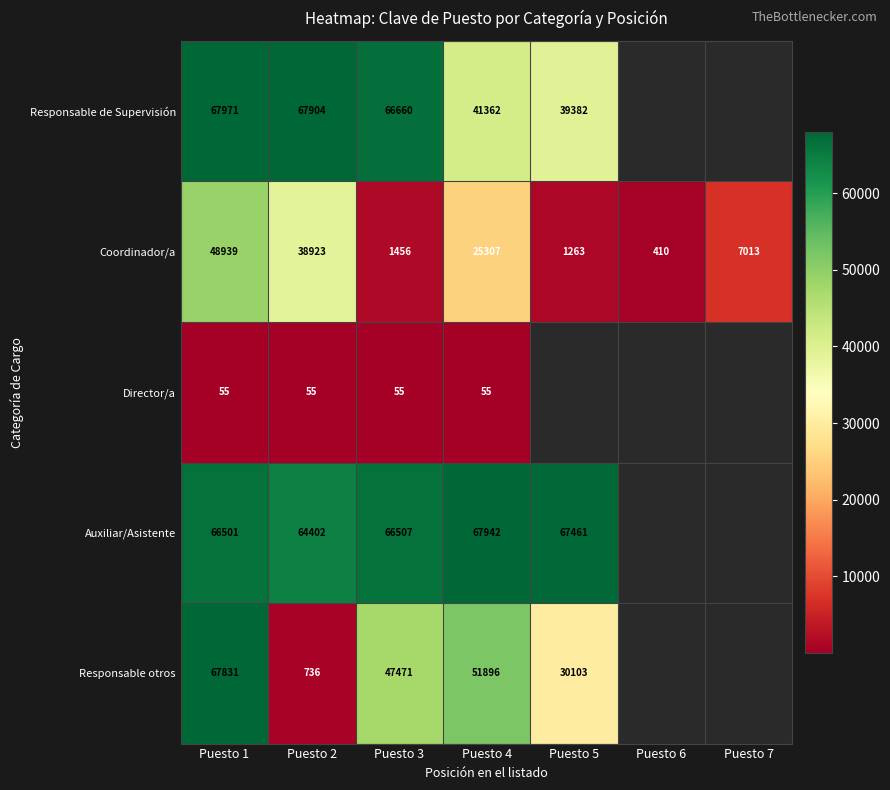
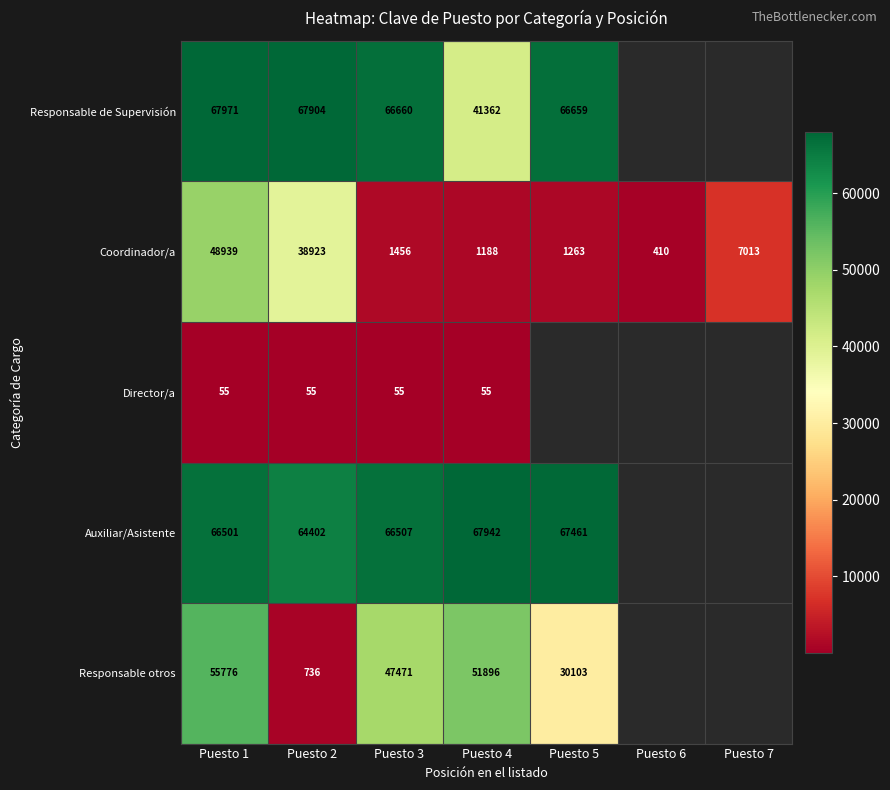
  {
    "Responsable de Supervisión": {
      "Puesto 1": 67971,
      "Puesto 2": 67904,
      "Puesto 3": 66660,
      "Puesto 4": 41362,
-     "Puesto 5": 39382
+     "Puesto 5": 66659
    },
    "Coordinador/a": {
      "Puesto 1": 48939,
      "Puesto 2": 38923,
      "Puesto 3": 1456,
-     "Puesto 4": 25307,
+     "Puesto 4": 1188,
      "Puesto 5": 1263,
      "Puesto 6": 410,
      "Puesto 7": 7013
    },
    "Director/a": {
      "Puesto 1": 55,
      "Puesto 2": 55,
      "Puesto 3": 55,
      "Puesto 4": 55
    },
    "Auxiliar/Asistente": {
      "Puesto 1": 66501,
      "Puesto 2": 64402,
      "Puesto 3": 66507,
      "Puesto 4": 67942,
      "Puesto 5": 67461
    },
    "Responsable otros": {
-     "Puesto 1": 67831,
+     "Puesto 1": 55776,
      "Puesto 2": 736,
      "Puesto 3": 47471,
      "Puesto 4": 51896,
      "Puesto 5": 30103
    }
  }
